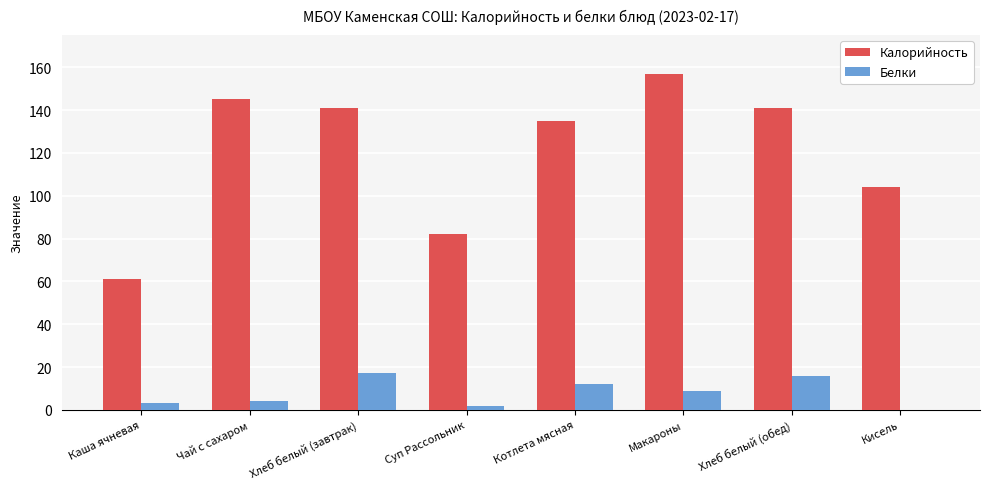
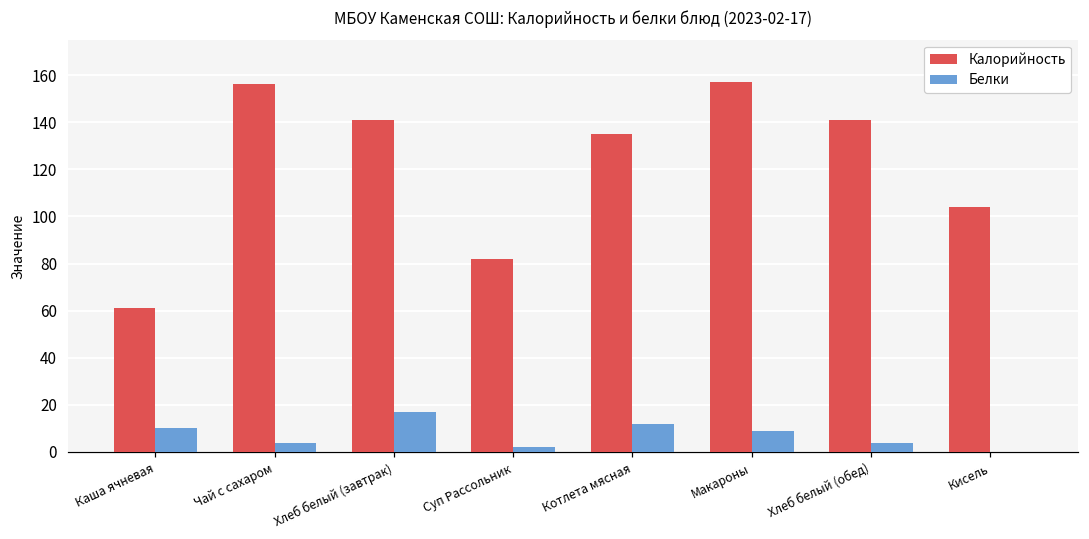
  {
    "Калорийность": {
      "Каша ячневая": 61,
-     "Чай с сахаром": 145,
+     "Чай с сахаром": 156,
      "Хлеб белый (завтрак)": 141,
      "Суп Рассольник": 82,
      "Котлета мясная": 135,
      "Макароны": 157,
      "Хлеб белый (обед)": 141,
      "Кисель": 104
    },
    "Белки": {
-     "Каша ячневая": 3,
+     "Каша ячневая": 10,
      "Чай с сахаром": 4,
      "Хлеб белый (завтрак)": 17,
      "Суп Рассольник": 2,
      "Котлета мясная": 12,
      "Макароны": 9,
-     "Хлеб белый (обед)": 16,
+     "Хлеб белый (обед)": 4,
      "Кисель": 0
    }
  }
